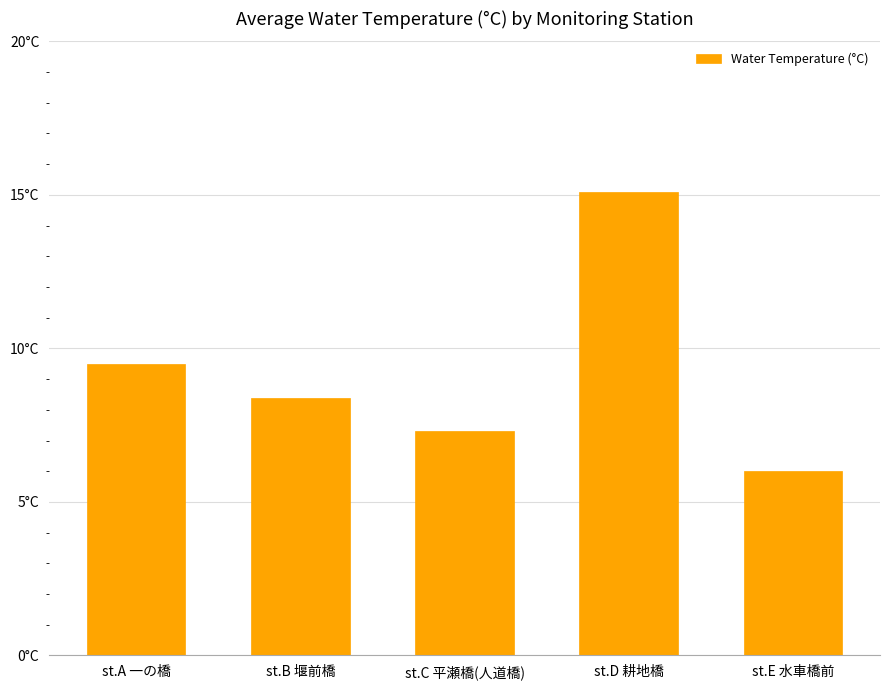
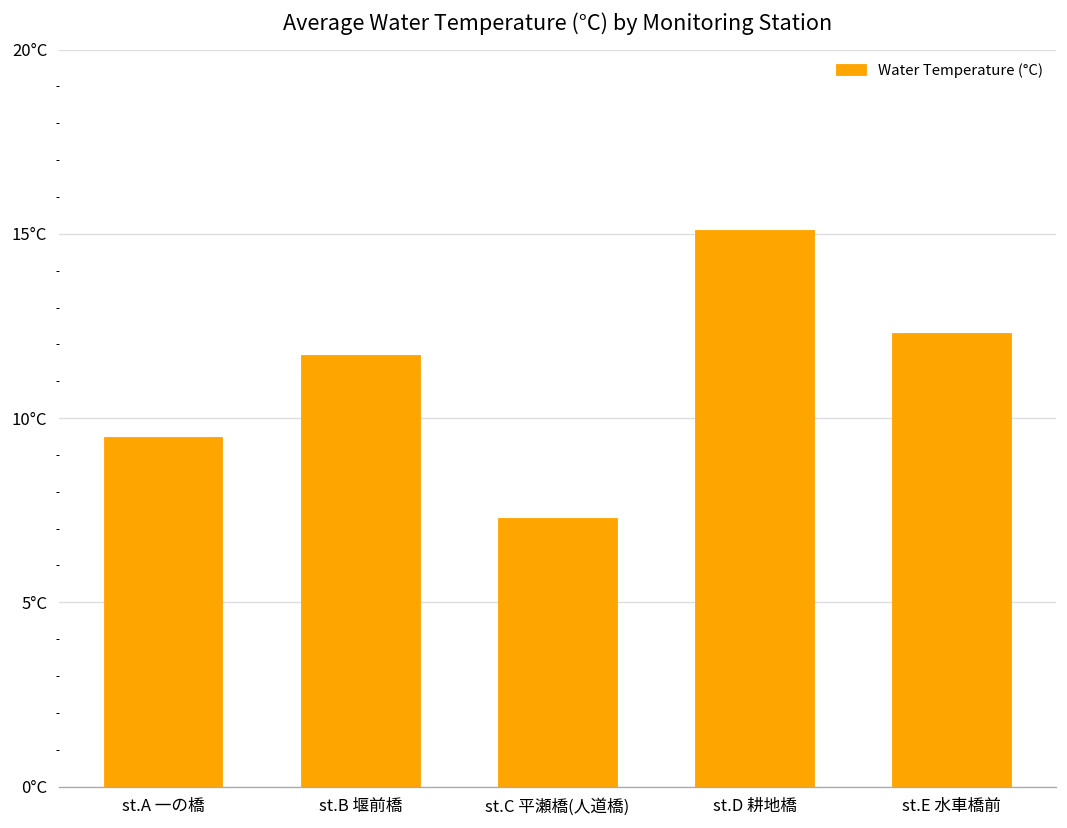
  {
    "st.A 一の橋": "9.5°C",
-   "st.B 堰前橋": "8.4°C",
+   "st.B 堰前橋": "11.7°C",
    "st.C 平瀬橋(人道橋)": "7.3°C",
    "st.D 耕地橋": "15.1°C",
-   "st.E 水車橋前": "6.0°C"
+   "st.E 水車橋前": "12.3°C"
  }
